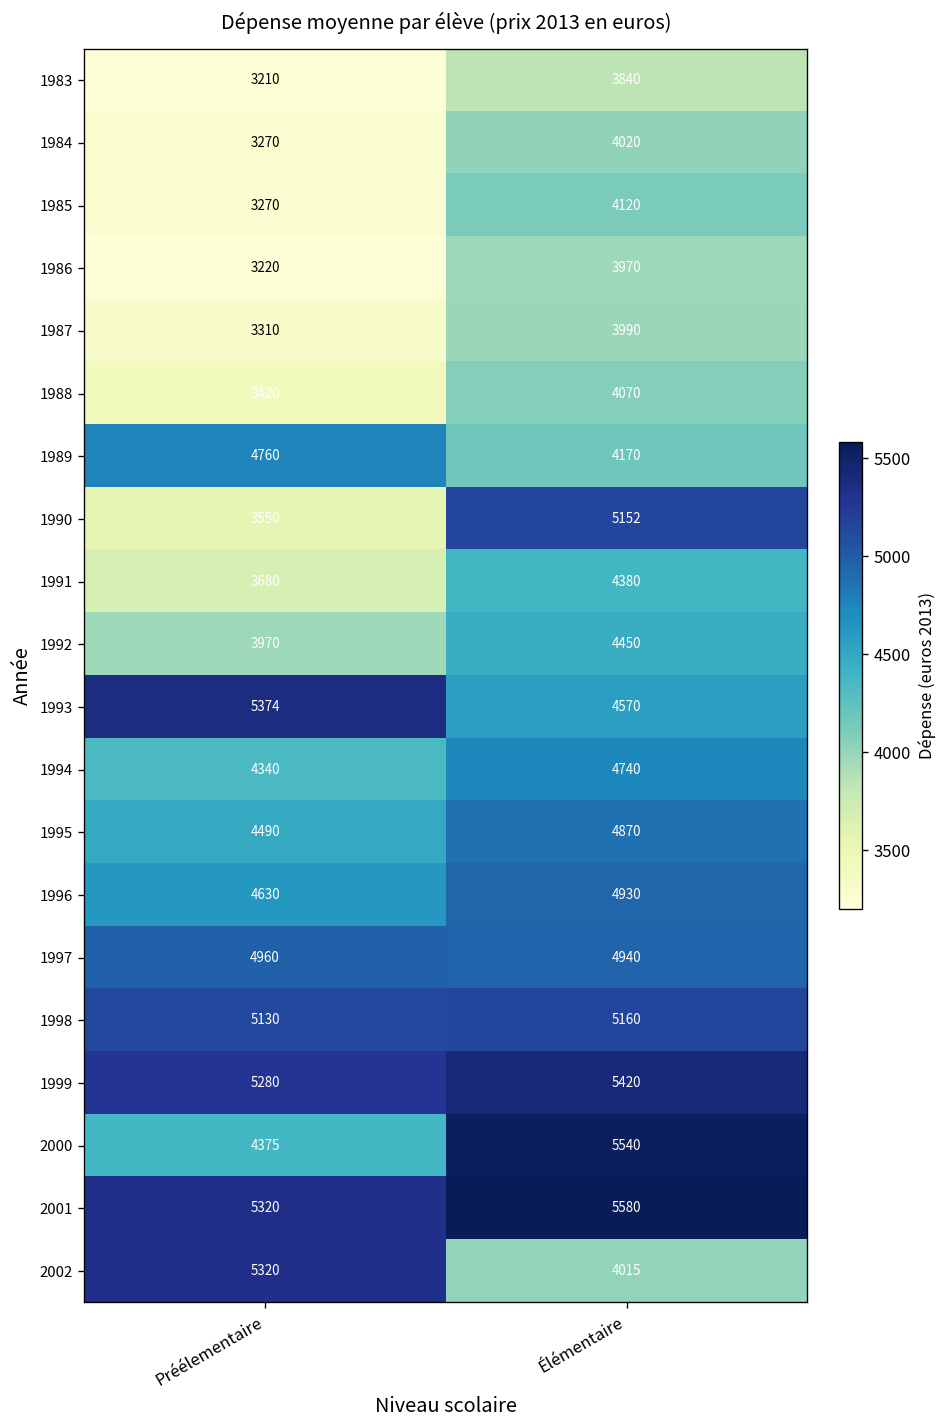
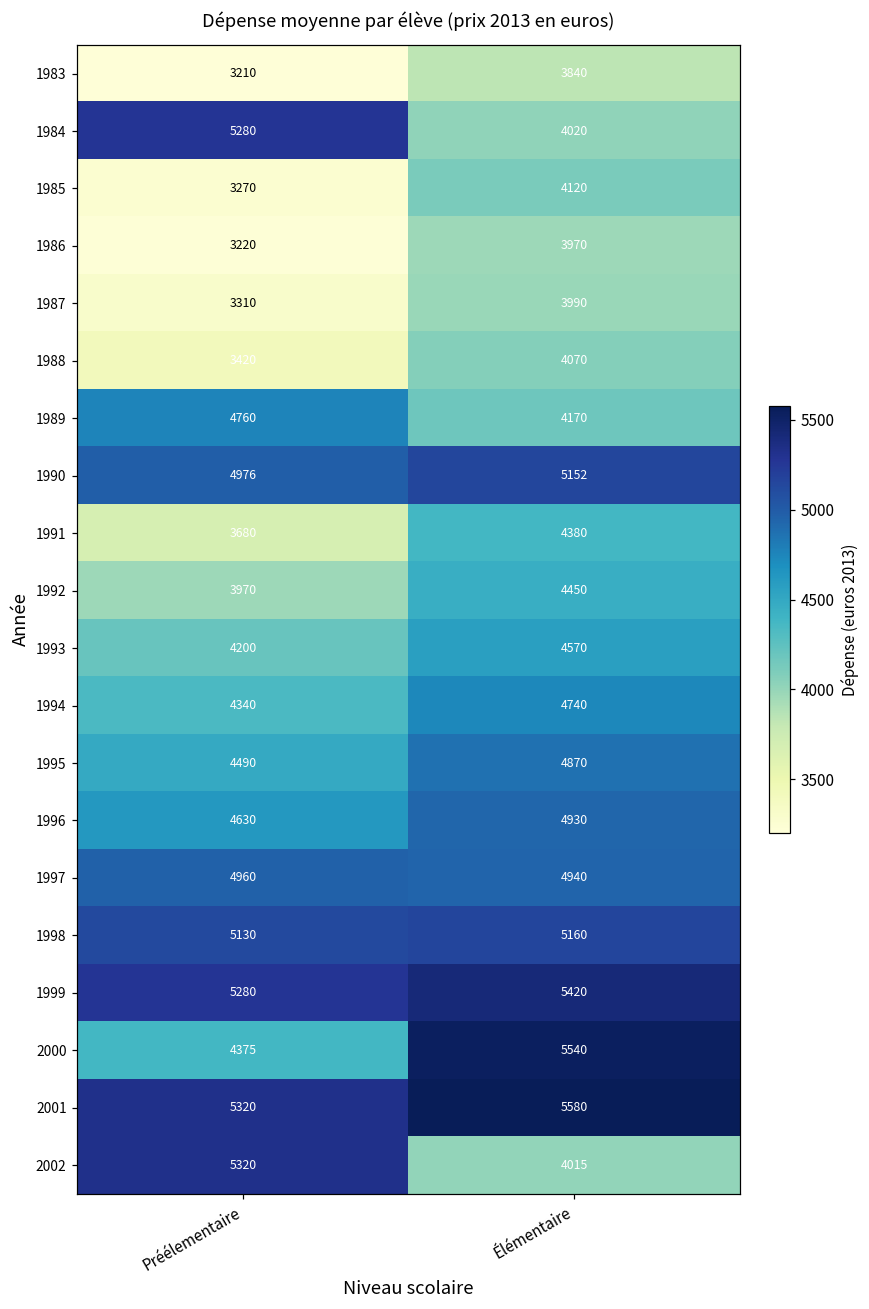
  {
    "1983": {
      "Préélementaire": 3210,
      "Élémentaire": 3840
    },
    "1984": {
-     "Préélementaire": 3270,
+     "Préélementaire": 5280,
      "Élémentaire": 4020
    },
    "1985": {
      "Préélementaire": 3270,
      "Élémentaire": 4120
    },
    "1986": {
      "Préélementaire": 3220,
      "Élémentaire": 3970
    },
    "1987": {
      "Préélementaire": 3310,
      "Élémentaire": 3990
    },
    "1988": {
      "Préélementaire": 3420,
      "Élémentaire": 4070
    },
    "1989": {
      "Préélementaire": 4760,
      "Élémentaire": 4170
    },
    "1990": {
-     "Préélementaire": 3550,
+     "Préélementaire": 4976,
      "Élémentaire": 5152
    },
    "1991": {
      "Préélementaire": 3680,
      "Élémentaire": 4380
    },
    "1992": {
      "Préélementaire": 3970,
      "Élémentaire": 4450
    },
    "1993": {
-     "Préélementaire": 5374,
+     "Préélementaire": 4200,
      "Élémentaire": 4570
    },
    "1994": {
      "Préélementaire": 4340,
      "Élémentaire": 4740
    },
    "1995": {
      "Préélementaire": 4490,
      "Élémentaire": 4870
    },
    "1996": {
      "Préélementaire": 4630,
      "Élémentaire": 4930
    },
    "1997": {
      "Préélementaire": 4960,
      "Élémentaire": 4940
    },
    "1998": {
      "Préélementaire": 5130,
      "Élémentaire": 5160
    },
    "1999": {
      "Préélementaire": 5280,
      "Élémentaire": 5420
    },
    "2000": {
      "Préélementaire": 4375,
      "Élémentaire": 5540
    },
    "2001": {
      "Préélementaire": 5320,
      "Élémentaire": 5580
    },
    "2002": {
      "Préélementaire": 5320,
      "Élémentaire": 4015
    }
  }
